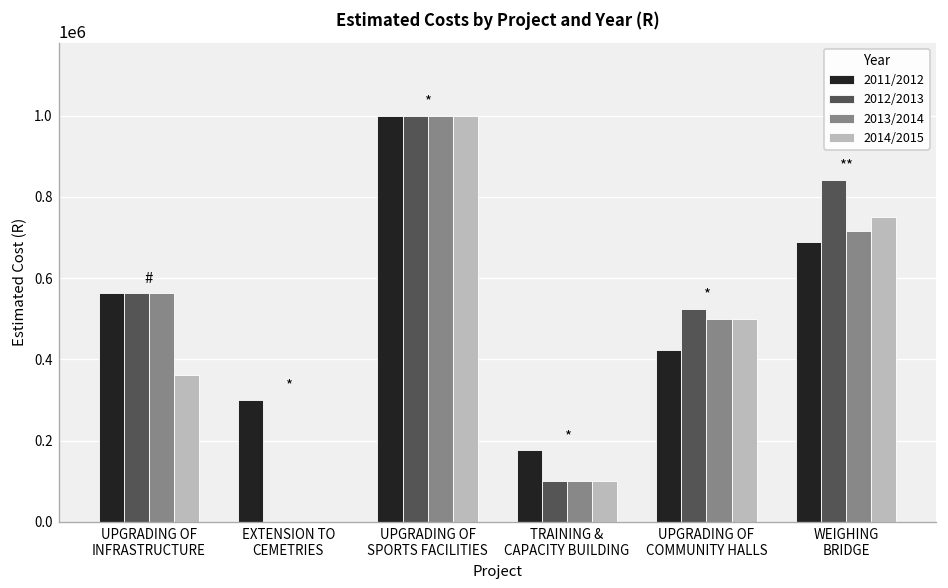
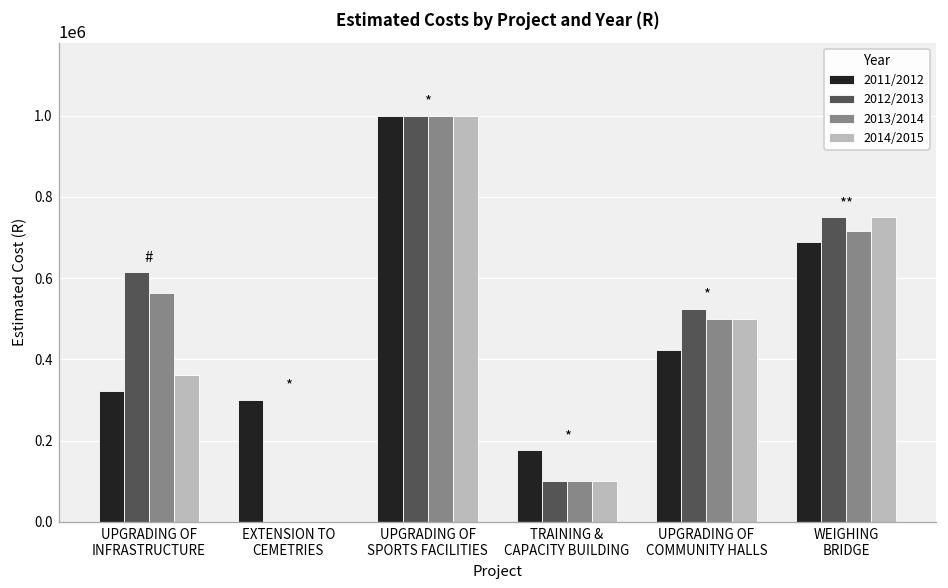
  {
    "2011/2012": {
-     "UPGRADING OF INFRASTRUCTURE": 560000,
+     "UPGRADING OF INFRASTRUCTURE": 320000,
      "EXTENSION TO CEMETRIES": 300000,
      "UPGRADING OF SPORTS FACILITIES": 1000000,
      "TRAINING & CAPACITY BUILDING": 180000,
      "UPGRADING OF COMMUNITY HALLS": 420000,
      "WEIGHING BRIDGE": 690000
    },
    "2012/2013": {
-     "UPGRADING OF INFRASTRUCTURE": 560000,
+     "UPGRADING OF INFRASTRUCTURE": 620000,
      "EXTENSION TO CEMETRIES": 0,
      "UPGRADING OF SPORTS FACILITIES": 1000000,
      "TRAINING & CAPACITY BUILDING": 100000,
      "UPGRADING OF COMMUNITY HALLS": 530000,
-     "WEIGHING BRIDGE": 840000
+     "WEIGHING BRIDGE": 750000
    },
    "2013/2014": {
      "UPGRADING OF INFRASTRUCTURE": 560000,
      "EXTENSION TO CEMETRIES": 0,
      "UPGRADING OF SPORTS FACILITIES": 1000000,
      "TRAINING & CAPACITY BUILDING": 100000,
      "UPGRADING OF COMMUNITY HALLS": 500000,
      "WEIGHING BRIDGE": 720000
    },
    "2014/2015": {
      "UPGRADING OF INFRASTRUCTURE": 360000,
      "EXTENSION TO CEMETRIES": 0,
      "UPGRADING OF SPORTS FACILITIES": 1000000,
      "TRAINING & CAPACITY BUILDING": 100000,
      "UPGRADING OF COMMUNITY HALLS": 500000,
      "WEIGHING BRIDGE": 750000
    }
  }
